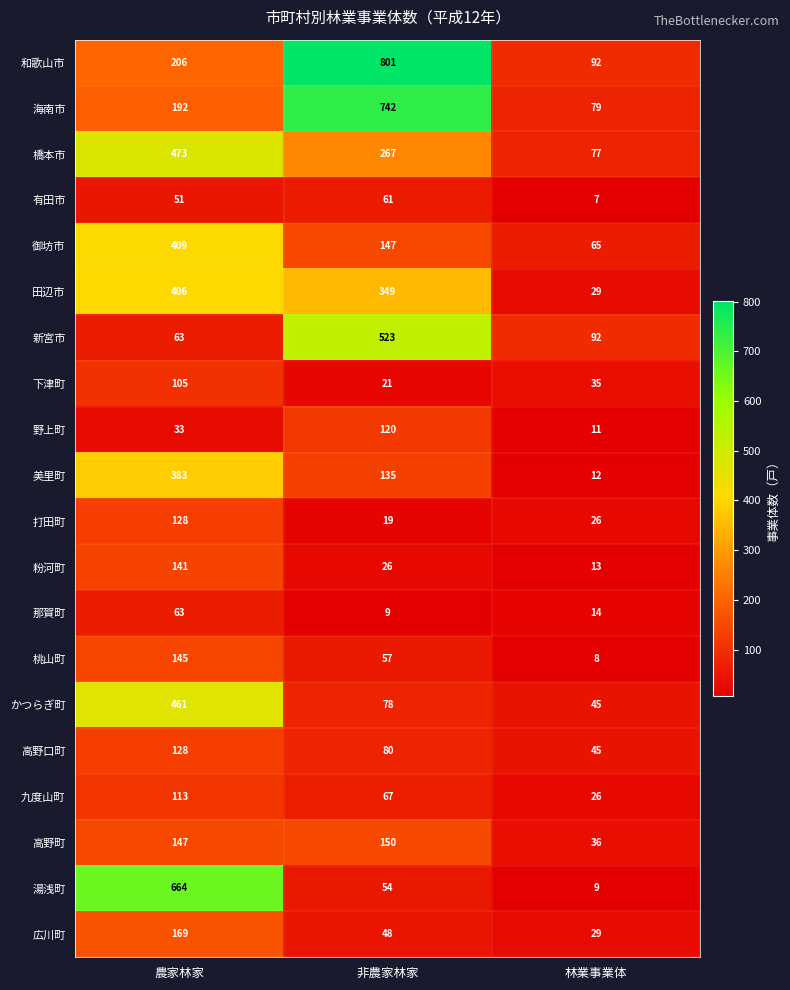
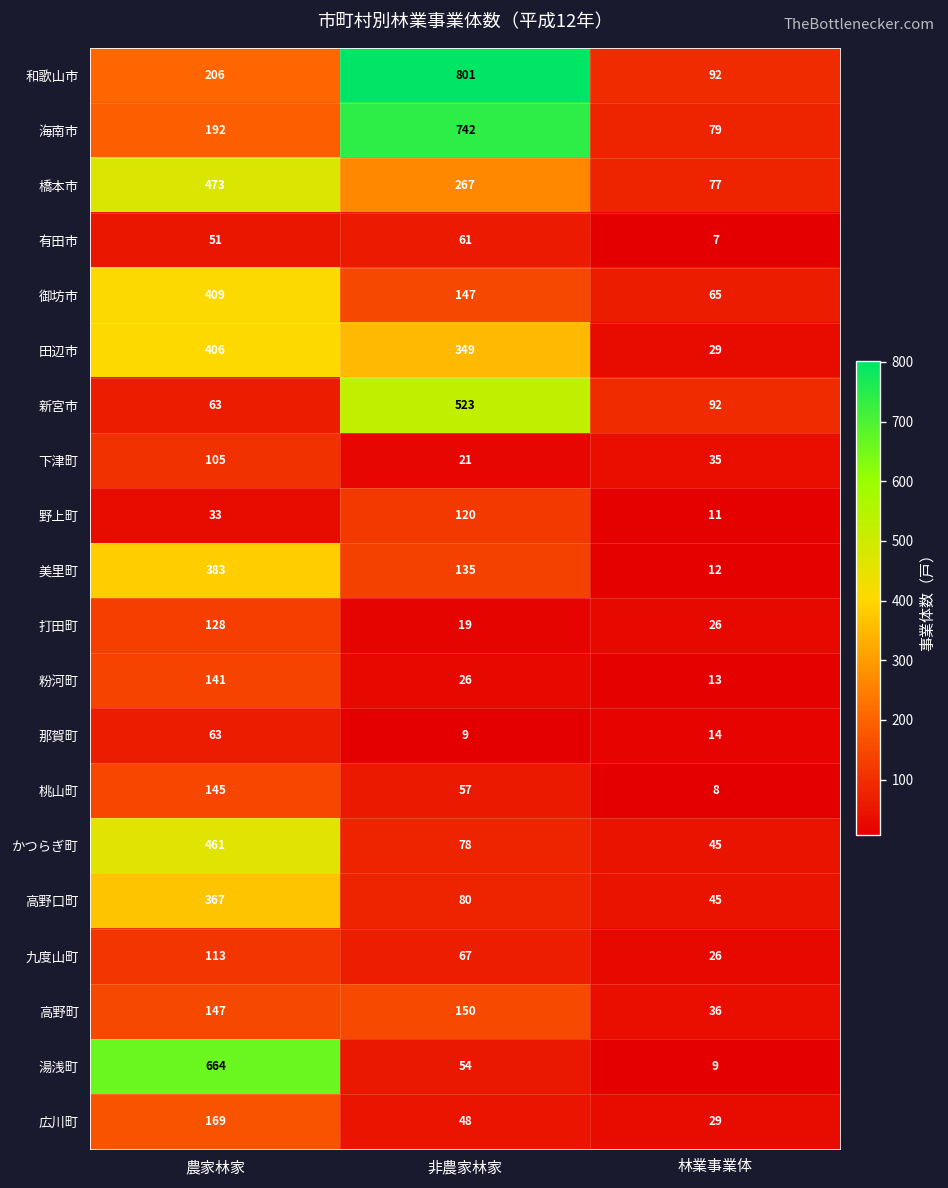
  {
    "和歌山市": {
      "農家林家": 206,
      "非農家林家": 801,
      "林業事業体": 92
    },
    "海南市": {
      "農家林家": 192,
      "非農家林家": 742,
      "林業事業体": 79
    },
    "橋本市": {
      "農家林家": 473,
      "非農家林家": 267,
      "林業事業体": 77
    },
    "有田市": {
      "農家林家": 51,
      "非農家林家": 61,
      "林業事業体": 7
    },
    "御坊市": {
      "農家林家": 409,
      "非農家林家": 147,
      "林業事業体": 65
    },
    "田辺市": {
      "農家林家": 406,
      "非農家林家": 349,
      "林業事業体": 29
    },
    "新宮市": {
      "農家林家": 63,
      "非農家林家": 523,
      "林業事業体": 92
    },
    "下津町": {
      "農家林家": 105,
      "非農家林家": 21,
      "林業事業体": 35
    },
    "野上町": {
      "農家林家": 33,
      "非農家林家": 120,
      "林業事業体": 11
    },
    "美里町": {
      "農家林家": 383,
      "非農家林家": 135,
      "林業事業体": 12
    },
    "打田町": {
      "農家林家": 128,
      "非農家林家": 19,
      "林業事業体": 26
    },
    "粉河町": {
      "農家林家": 141,
      "非農家林家": 26,
      "林業事業体": 13
    },
    "那賀町": {
      "農家林家": 63,
      "非農家林家": 9,
      "林業事業体": 14
    },
    "桃山町": {
      "農家林家": 145,
      "非農家林家": 57,
      "林業事業体": 8
    },
    "かつらぎ町": {
      "農家林家": 461,
      "非農家林家": 78,
      "林業事業体": 45
    },
    "高野口町": {
-     "農家林家": 128,
+     "農家林家": 367,
      "非農家林家": 80,
      "林業事業体": 45
    },
    "九度山町": {
      "農家林家": 113,
      "非農家林家": 67,
      "林業事業体": 26
    },
    "高野町": {
      "農家林家": 147,
      "非農家林家": 150,
      "林業事業体": 36
    },
    "湯浅町": {
      "農家林家": 664,
      "非農家林家": 54,
      "林業事業体": 9
    },
    "広川町": {
      "農家林家": 169,
      "非農家林家": 48,
      "林業事業体": 29
    }
  }
